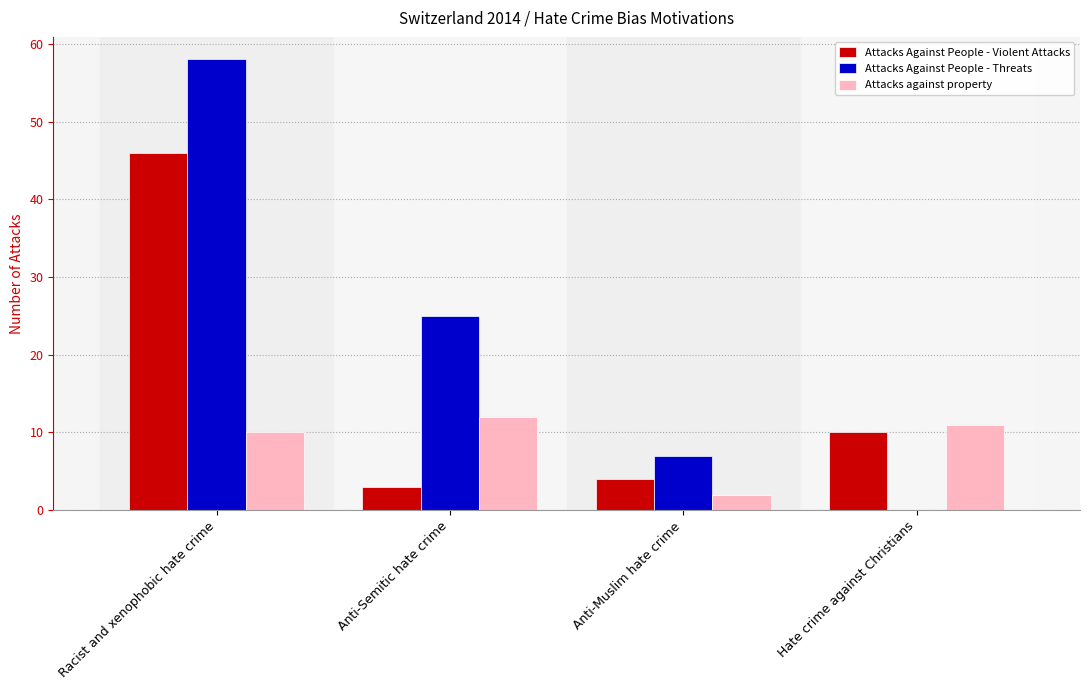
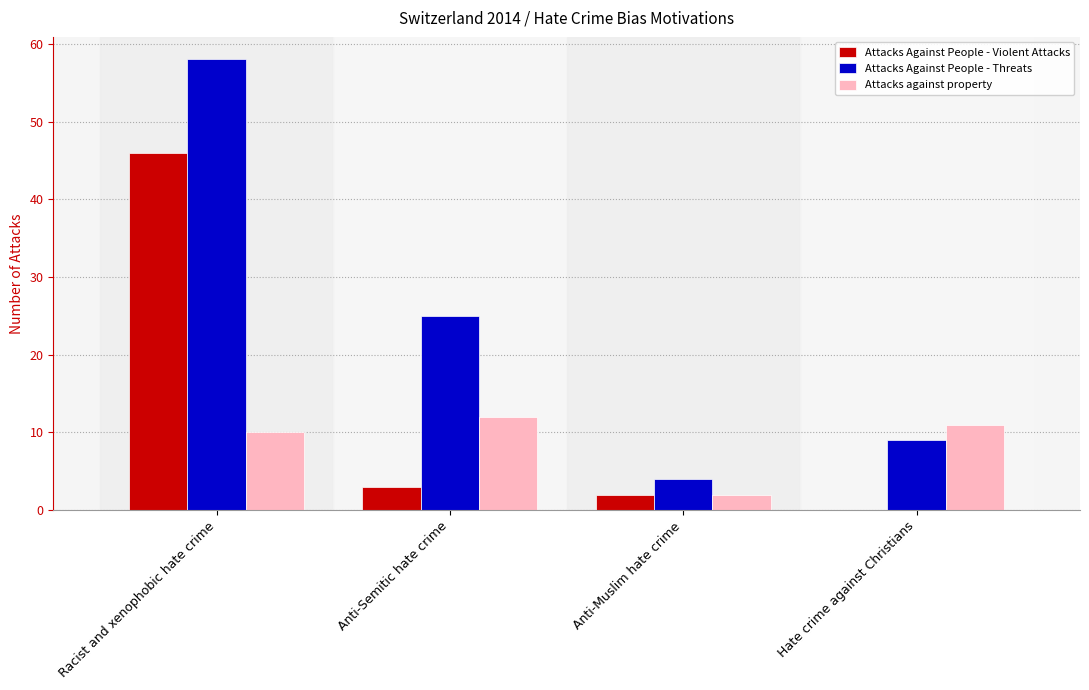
  {
    "Attacks Against People - Violent Attacks": {
      "Racist and xenophobic hate crime": 46,
      "Anti-Semitic hate crime": 3,
-     "Anti-Muslim hate crime": 4,
-     "Hate crime against Christians": 10
+     "Anti-Muslim hate crime": 2,
+     "Hate crime against Christians": 0
    },
    "Attacks Against People - Threats": {
      "Racist and xenophobic hate crime": 58,
      "Anti-Semitic hate crime": 25,
-     "Anti-Muslim hate crime": 7,
-     "Hate crime against Christians": 0
+     "Anti-Muslim hate crime": 4,
+     "Hate crime against Christians": 9
    },
    "Attacks against property": {
      "Racist and xenophobic hate crime": 10,
      "Anti-Semitic hate crime": 12,
      "Anti-Muslim hate crime": 2,
      "Hate crime against Christians": 11
    }
  }
